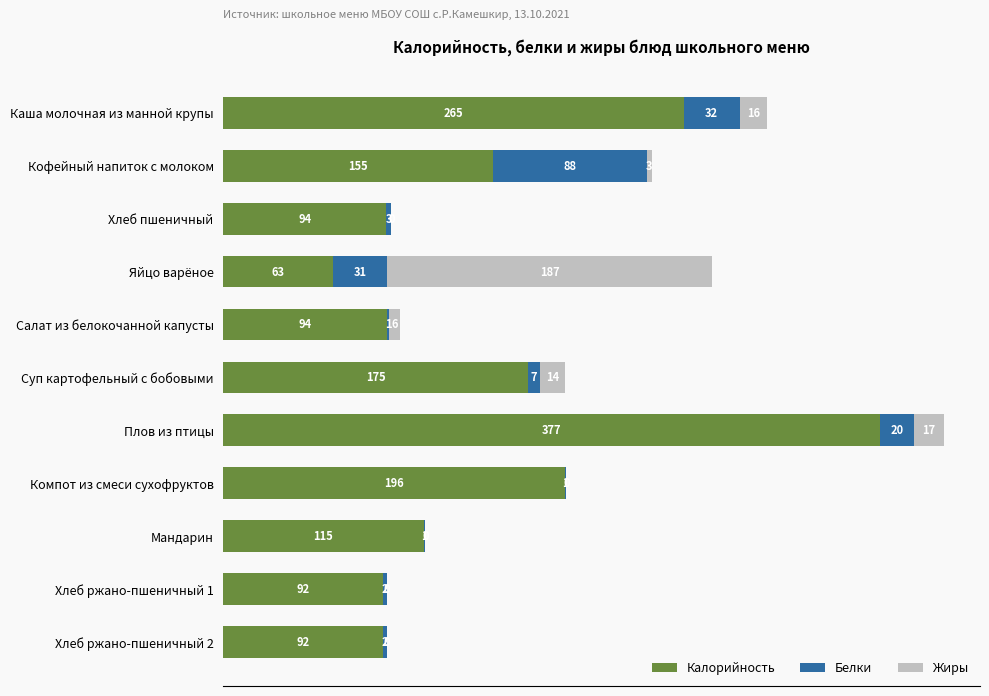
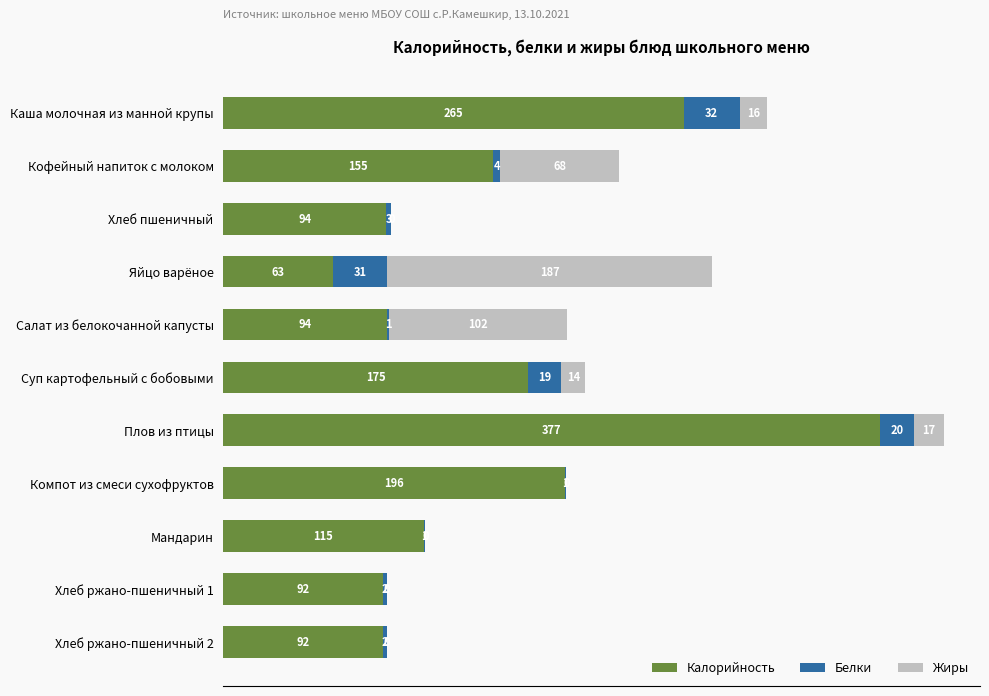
  {
    "Калорийность": {
      "Каша молочная из манной крупы": 265,
      "Кофейный напиток с молоком": 155,
      "Хлеб пшеничный": 94,
      "Яйцо варёное": 63,
      "Салат из белокочанной капусты": 94,
      "Суп картофельный с бобовыми": 175,
      "Плов из птицы": 377,
      "Компот из смеси сухофруктов": 196,
      "Мандарин": 115,
      "Хлеб ржано-пшеничный 1": 92,
      "Хлеб ржано-пшеничный 2": 92
    },
    "Белки": {
      "Каша молочная из манной крупы": 32,
-     "Кофейный напиток с молоком": 88,
+     "Кофейный напиток с молоком": 4,
      "Хлеб пшеничный": 3,
      "Яйцо варёное": 31,
      "Салат из белокочанной капусты": 1,
-     "Суп картофельный с бобовыми": 7,
+     "Суп картофельный с бобовыми": 19,
      "Плов из птицы": 20,
      "Компот из смеси сухофруктов": 1,
      "Мандарин": 1,
      "Хлеб ржано-пшеничный 1": 2,
      "Хлеб ржано-пшеничный 2": 2
    },
    "Жиры": {
      "Каша молочная из манной крупы": 16,
-     "Кофейный напиток с молоком": 3,
+     "Кофейный напиток с молоком": 68,
      "Яйцо варёное": 187,
-     "Салат из белокочанной капусты": 6,
+     "Салат из белокочанной капусты": 102,
      "Суп картофельный с бобовыми": 14,
      "Плов из птицы": 17
    }
  }
